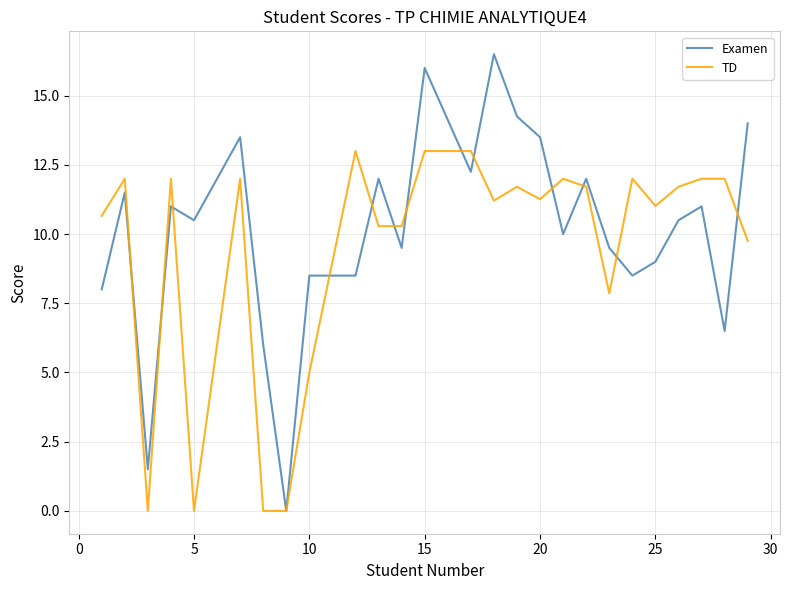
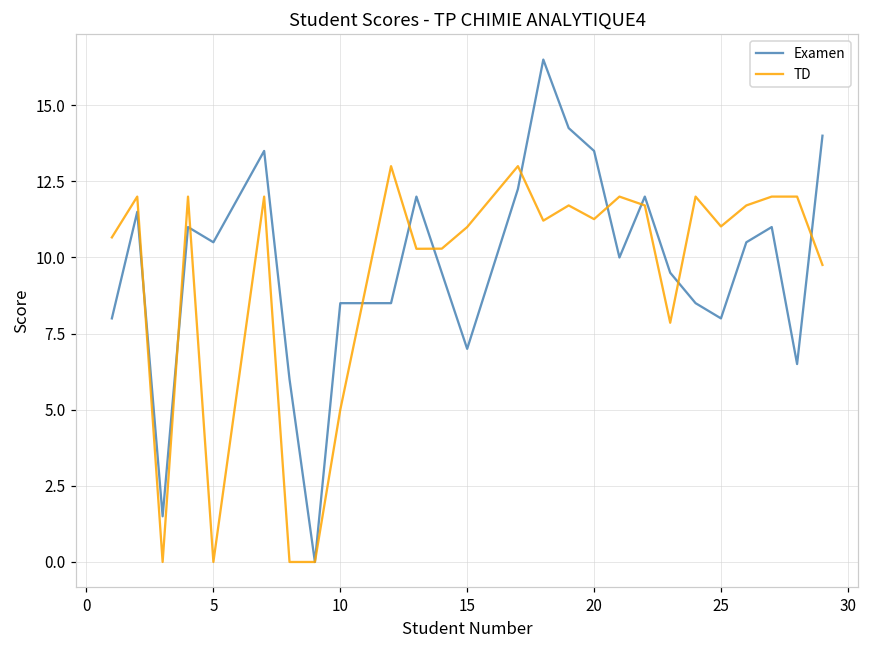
  {
    "Examen": {
      "5": 10.5,
      "10": 8.5,
-     "15": 16,
+     "15": 7,
      "20": 13.5,
-     "25": 9
+     "25": 8
    },
    "TD": {
      "5": 0,
      "10": 5,
-     "15": 13,
+     "15": 11,
      "20": 11.3,
      "25": 11
    }
  }
